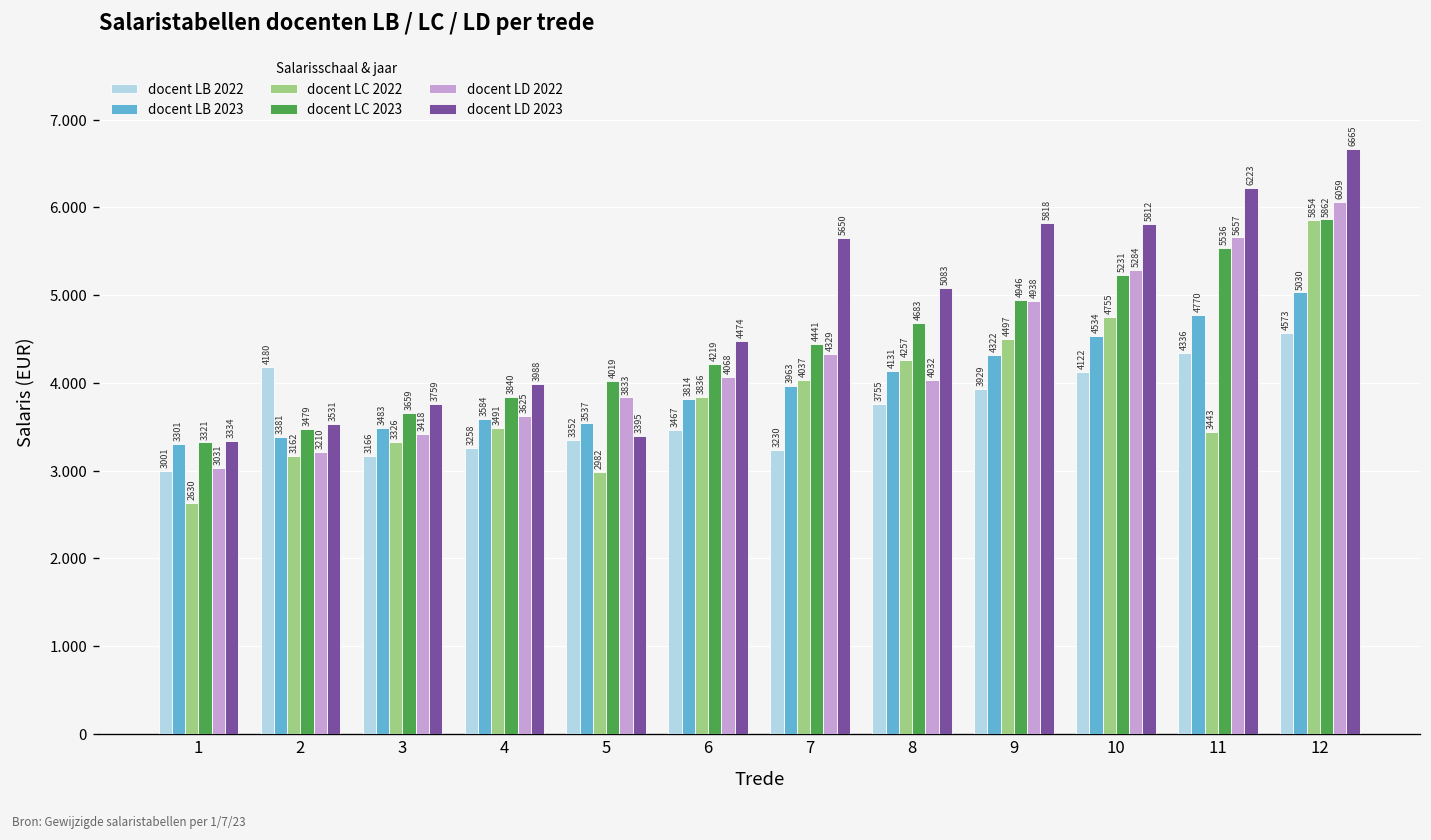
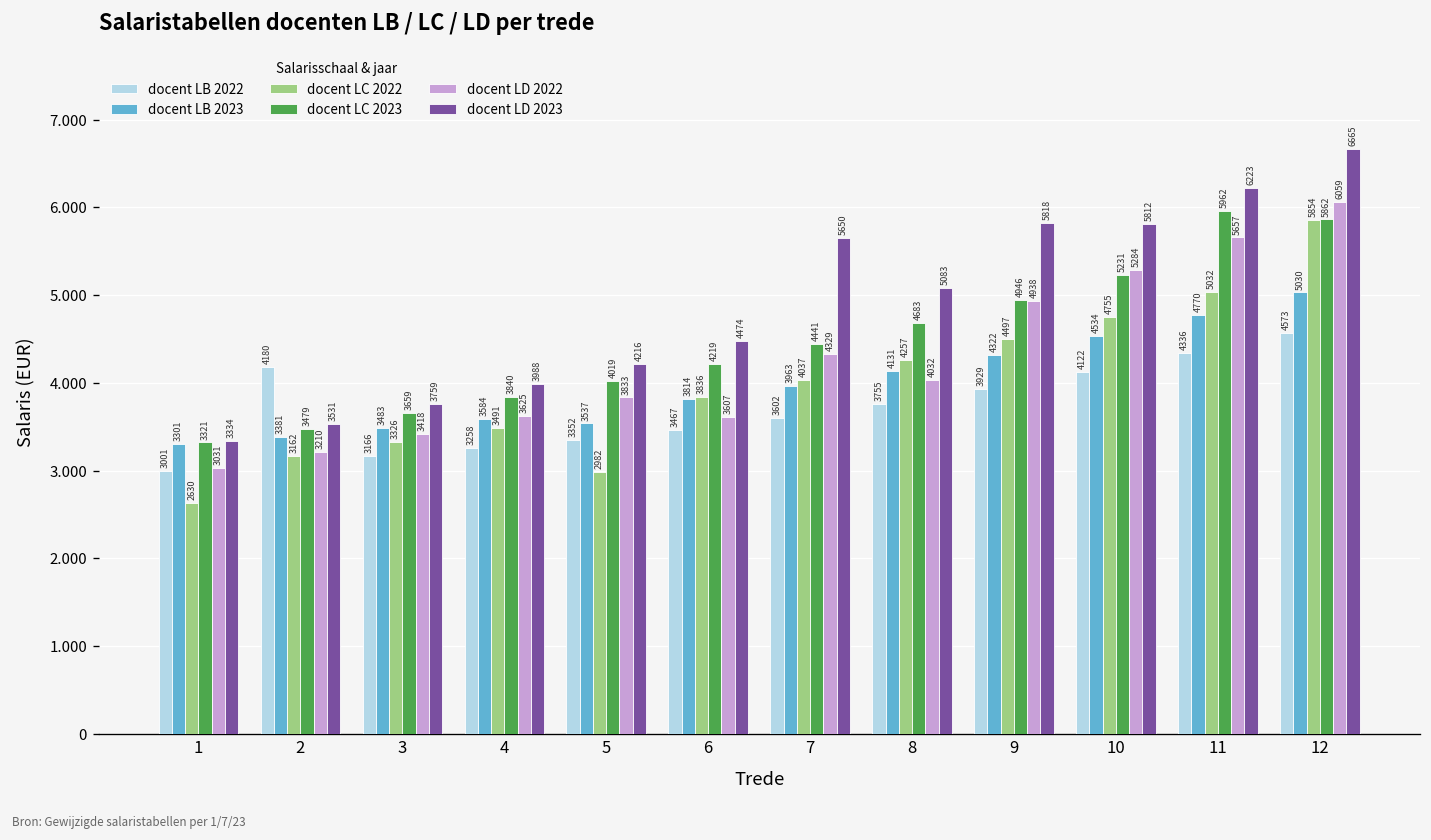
  {
    "docent LB 2022": {
      "1": 3001,
      "2": 4180,
      "3": 3166,
      "4": 3258,
      "5": 3352,
      "6": 3467,
-     "7": 3230,
+     "7": 3602,
      "8": 3755,
      "9": 3929,
      "10": 4122,
      "11": 4336,
      "12": 4573
    },
    "docent LB 2023": {
      "1": 3301,
      "2": 3381,
      "3": 3483,
      "4": 3584,
      "5": 3537,
      "6": 3814,
      "7": 3963,
      "8": 4131,
      "9": 4322,
      "10": 4534,
      "11": 4770,
      "12": 5030
    },
    "docent LC 2022": {
      "1": 2630,
      "2": 3162,
      "3": 3326,
      "4": 3491,
      "5": 2982,
      "6": 3836,
      "7": 4037,
      "8": 4257,
      "9": 4497,
      "10": 4755,
-     "11": 3443,
+     "11": 5032,
      "12": 5854
    },
    "docent LC 2023": {
      "1": 3321,
      "2": 3479,
      "3": 3659,
      "4": 3840,
      "5": 4019,
      "6": 4219,
      "7": 4441,
      "8": 4683,
      "9": 4946,
      "10": 5231,
-     "11": 5536,
+     "11": 5962,
      "12": 5862
    },
    "docent LD 2022": {
      "1": 3031,
      "2": 3210,
      "3": 3418,
      "4": 3625,
      "5": 3833,
-     "6": 4068,
+     "6": 3607,
      "7": 4329,
      "8": 4032,
      "9": 4938,
      "10": 5284,
      "11": 5657,
      "12": 6059
    },
    "docent LD 2023": {
      "1": 3334,
      "2": 3531,
      "3": 3759,
      "4": 3988,
-     "5": 3395,
+     "5": 4216,
      "6": 4474,
      "7": 5650,
      "8": 5083,
      "9": 5818,
      "10": 5812,
      "11": 6223,
      "12": 6665
    }
  }
